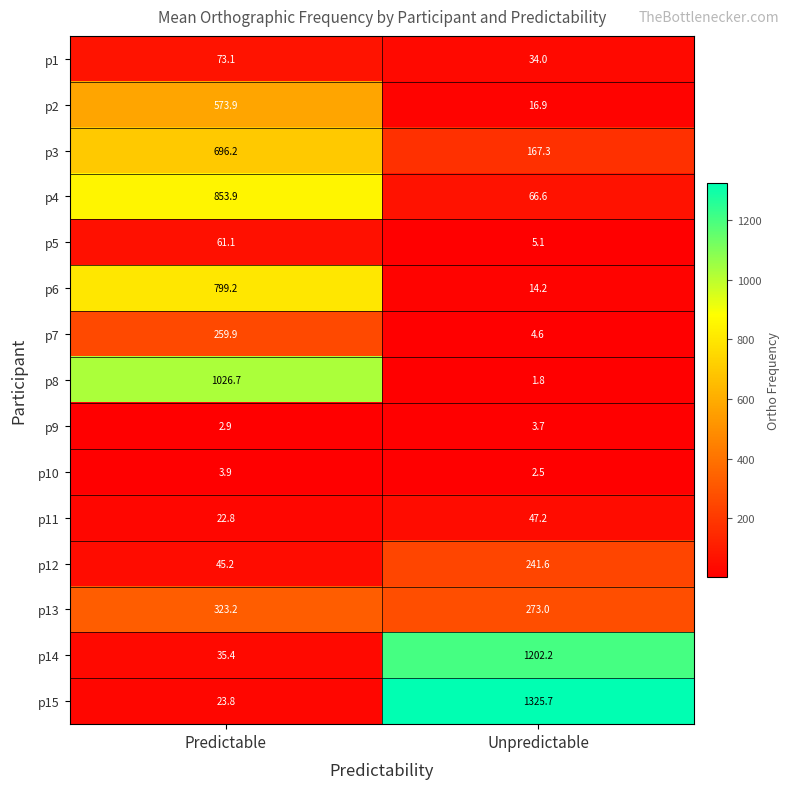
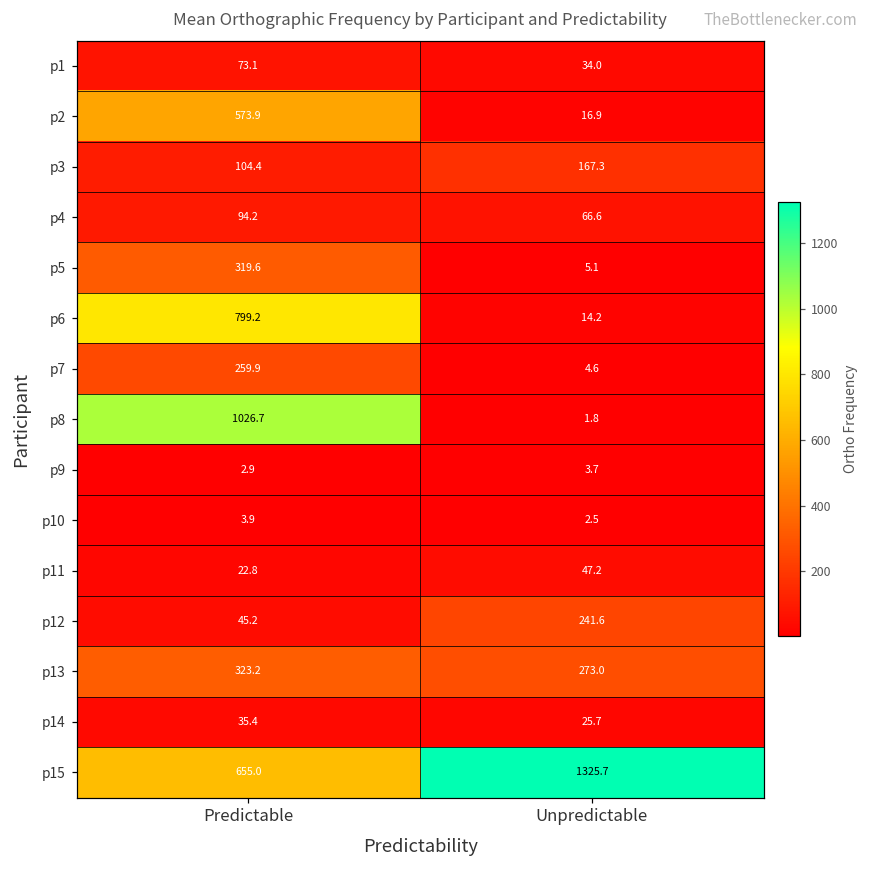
  {
    "p1": {
      "Predictable": 73.1,
      "Unpredictable": 34.0
    },
    "p2": {
      "Predictable": 573.9,
      "Unpredictable": 16.9
    },
    "p3": {
-     "Predictable": 696.2,
+     "Predictable": 104.4,
      "Unpredictable": 167.3
    },
    "p4": {
-     "Predictable": 853.9,
+     "Predictable": 94.2,
      "Unpredictable": 66.6
    },
    "p5": {
-     "Predictable": 61.1,
+     "Predictable": 319.6,
      "Unpredictable": 5.1
    },
    "p6": {
      "Predictable": 799.2,
      "Unpredictable": 14.2
    },
    "p7": {
      "Predictable": 259.9,
      "Unpredictable": 4.6
    },
    "p8": {
      "Predictable": 1026.7,
      "Unpredictable": 1.8
    },
    "p9": {
      "Predictable": 2.9,
      "Unpredictable": 3.7
    },
    "p10": {
      "Predictable": 3.9,
      "Unpredictable": 2.5
    },
    "p11": {
      "Predictable": 22.8,
      "Unpredictable": 47.2
    },
    "p12": {
      "Predictable": 45.2,
      "Unpredictable": 241.6
    },
    "p13": {
      "Predictable": 323.2,
      "Unpredictable": 273.0
    },
    "p14": {
      "Predictable": 35.4,
-     "Unpredictable": 1202.2
+     "Unpredictable": 25.7
    },
    "p15": {
-     "Predictable": 23.8,
+     "Predictable": 655.0,
      "Unpredictable": 1325.7
    }
  }
